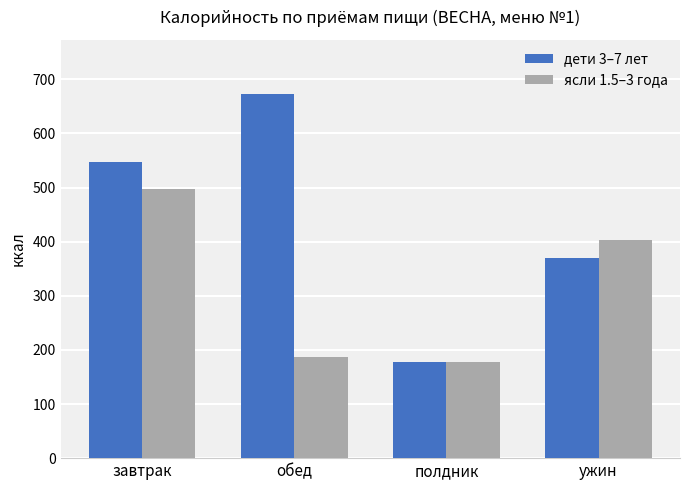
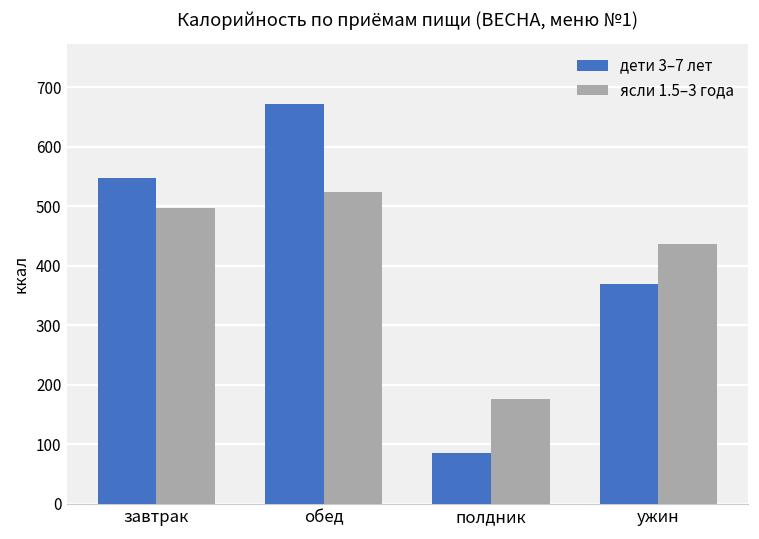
  {
    "дети 3–7 лет": {
      "завтрак": 550,
      "обед": 670,
-     "полдник": 180,
+     "полдник": 90,
      "ужин": 370
    },
    "ясли 1.5–3 года": {
      "завтрак": 500,
-     "обед": 190,
+     "обед": 520,
      "полдник": 180,
-     "ужин": 400
+     "ужин": 440
    }
  }
